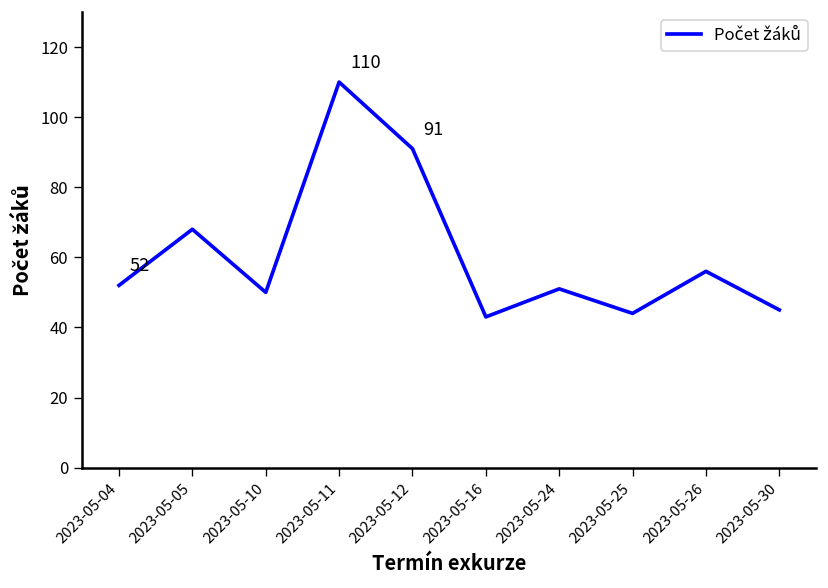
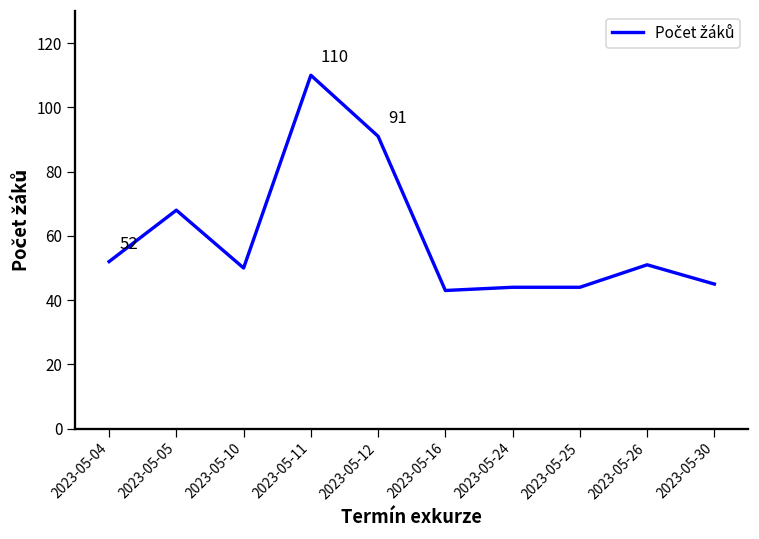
  {
    "2023-05-05": 68,
    "2023-05-10": 50,
    "2023-05-16": 43,
-   "2023-05-24": 51,
+   "2023-05-24": 44,
    "2023-05-25": 44,
-   "2023-05-26": 56,
+   "2023-05-26": 51,
    "2023-05-30": 45
  }
